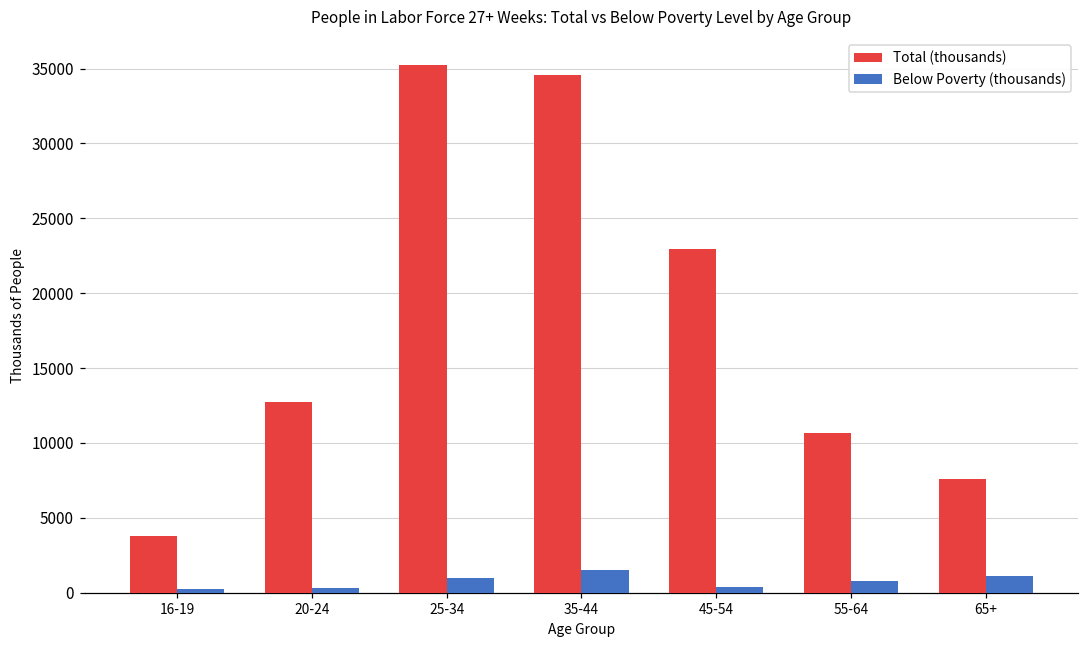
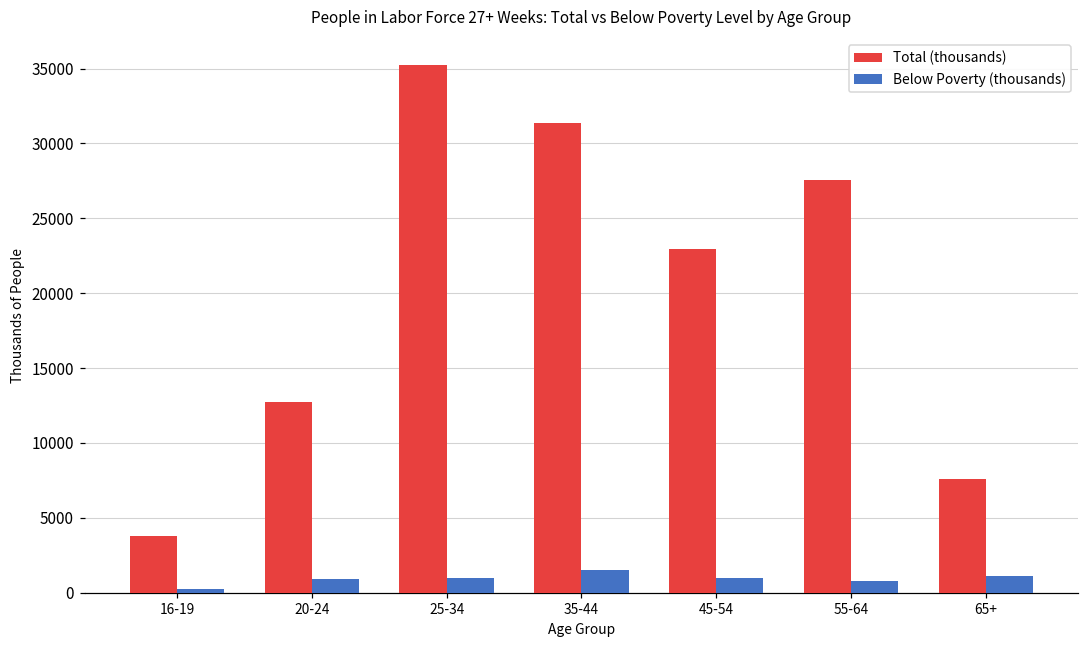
  {
    "Total (thousands)": {
      "16-19": 3800,
      "20-24": 12700,
      "25-34": 35300,
-     "35-44": 34600,
+     "35-44": 31400,
      "45-54": 22900,
-     "55-64": 10700,
+     "55-64": 27500,
      "65+": 7600
    },
    "Below Poverty (thousands)": {
      "16-19": 200,
-     "20-24": 300,
+     "20-24": 900,
      "25-34": 1000,
      "35-44": 1500,
-     "45-54": 400,
+     "45-54": 1000,
      "55-64": 700,
      "65+": 1100
    }
  }
